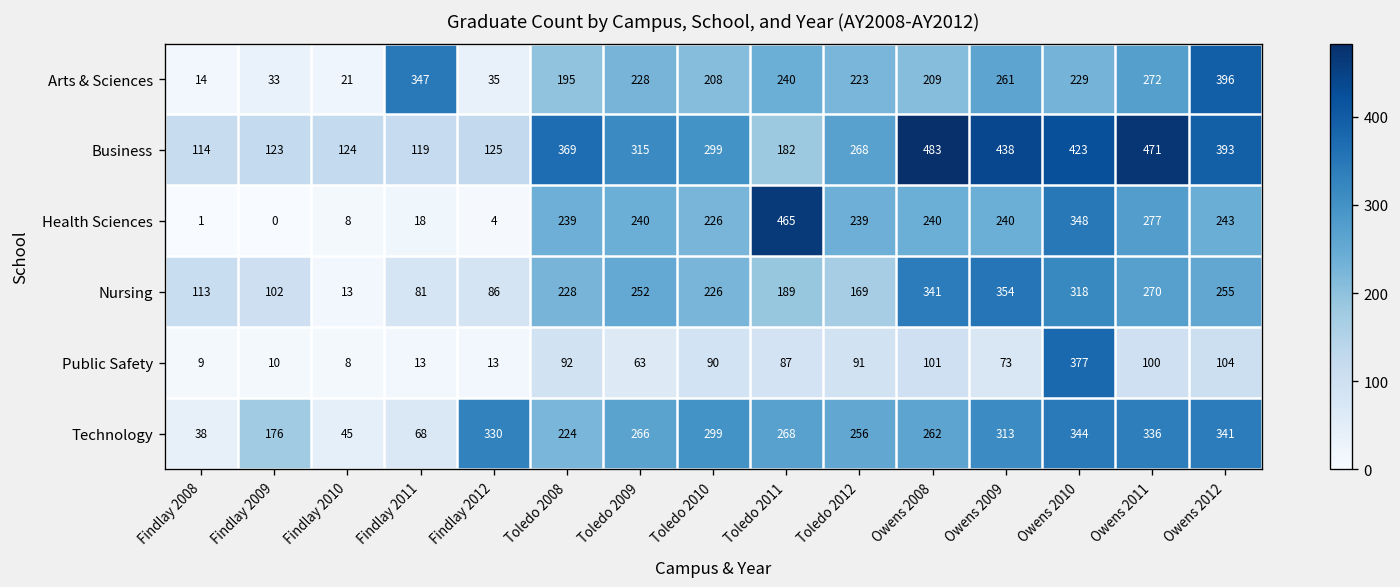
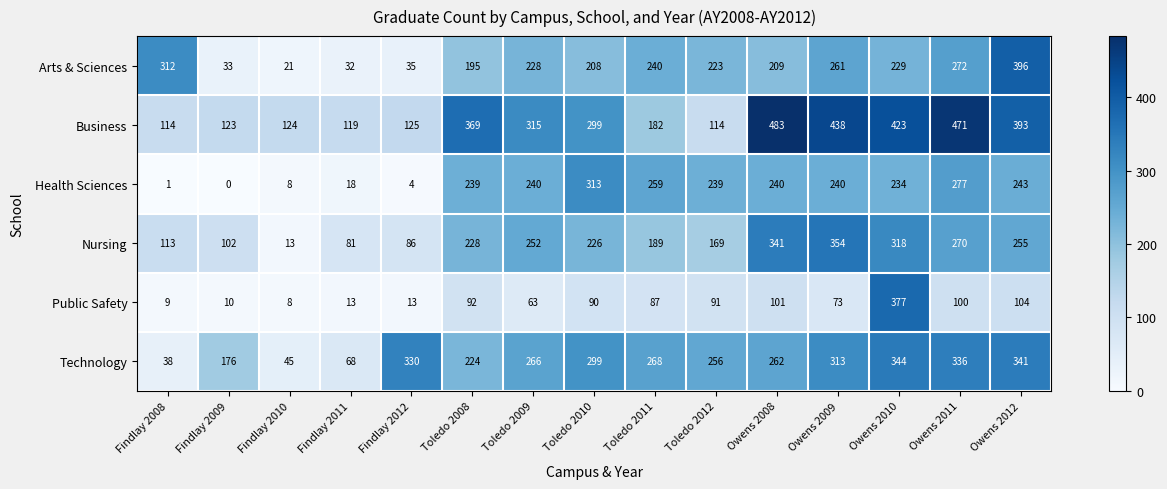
  {
    "Arts & Sciences": {
-     "Findlay 2008": 14,
+     "Findlay 2008": 312,
      "Findlay 2009": 33,
      "Findlay 2010": 21,
-     "Findlay 2011": 347,
+     "Findlay 2011": 32,
      "Findlay 2012": 35,
      "Toledo 2008": 195,
      "Toledo 2009": 228,
      "Toledo 2010": 208,
      "Toledo 2011": 240,
      "Toledo 2012": 223,
      "Owens 2008": 209,
      "Owens 2009": 261,
      "Owens 2010": 229,
      "Owens 2011": 272,
      "Owens 2012": 396
    },
    "Business": {
      "Findlay 2008": 114,
      "Findlay 2009": 123,
      "Findlay 2010": 124,
      "Findlay 2011": 119,
      "Findlay 2012": 125,
      "Toledo 2008": 369,
      "Toledo 2009": 315,
      "Toledo 2010": 299,
      "Toledo 2011": 182,
-     "Toledo 2012": 268,
+     "Toledo 2012": 114,
      "Owens 2008": 483,
      "Owens 2009": 438,
      "Owens 2010": 423,
      "Owens 2011": 471,
      "Owens 2012": 393
    },
    "Health Sciences": {
      "Findlay 2008": 1,
      "Findlay 2009": 0,
      "Findlay 2010": 8,
      "Findlay 2011": 18,
      "Findlay 2012": 4,
      "Toledo 2008": 239,
      "Toledo 2009": 240,
-     "Toledo 2010": 226,
-     "Toledo 2011": 465,
+     "Toledo 2010": 313,
+     "Toledo 2011": 259,
      "Toledo 2012": 239,
      "Owens 2008": 240,
      "Owens 2009": 240,
-     "Owens 2010": 348,
+     "Owens 2010": 234,
      "Owens 2011": 277,
      "Owens 2012": 243
    },
    "Nursing": {
      "Findlay 2008": 113,
      "Findlay 2009": 102,
      "Findlay 2010": 13,
      "Findlay 2011": 81,
      "Findlay 2012": 86,
      "Toledo 2008": 228,
      "Toledo 2009": 252,
      "Toledo 2010": 226,
      "Toledo 2011": 189,
      "Toledo 2012": 169,
      "Owens 2008": 341,
      "Owens 2009": 354,
      "Owens 2010": 318,
      "Owens 2011": 270,
      "Owens 2012": 255
    },
    "Public Safety": {
      "Findlay 2008": 9,
      "Findlay 2009": 10,
      "Findlay 2010": 8,
      "Findlay 2011": 13,
      "Findlay 2012": 13,
      "Toledo 2008": 92,
      "Toledo 2009": 63,
      "Toledo 2010": 90,
      "Toledo 2011": 87,
      "Toledo 2012": 91,
      "Owens 2008": 101,
      "Owens 2009": 73,
      "Owens 2010": 377,
      "Owens 2011": 100,
      "Owens 2012": 104
    },
    "Technology": {
      "Findlay 2008": 38,
      "Findlay 2009": 176,
      "Findlay 2010": 45,
      "Findlay 2011": 68,
      "Findlay 2012": 330,
      "Toledo 2008": 224,
      "Toledo 2009": 266,
      "Toledo 2010": 299,
      "Toledo 2011": 268,
      "Toledo 2012": 256,
      "Owens 2008": 262,
      "Owens 2009": 313,
      "Owens 2010": 344,
      "Owens 2011": 336,
      "Owens 2012": 341
    }
  }
